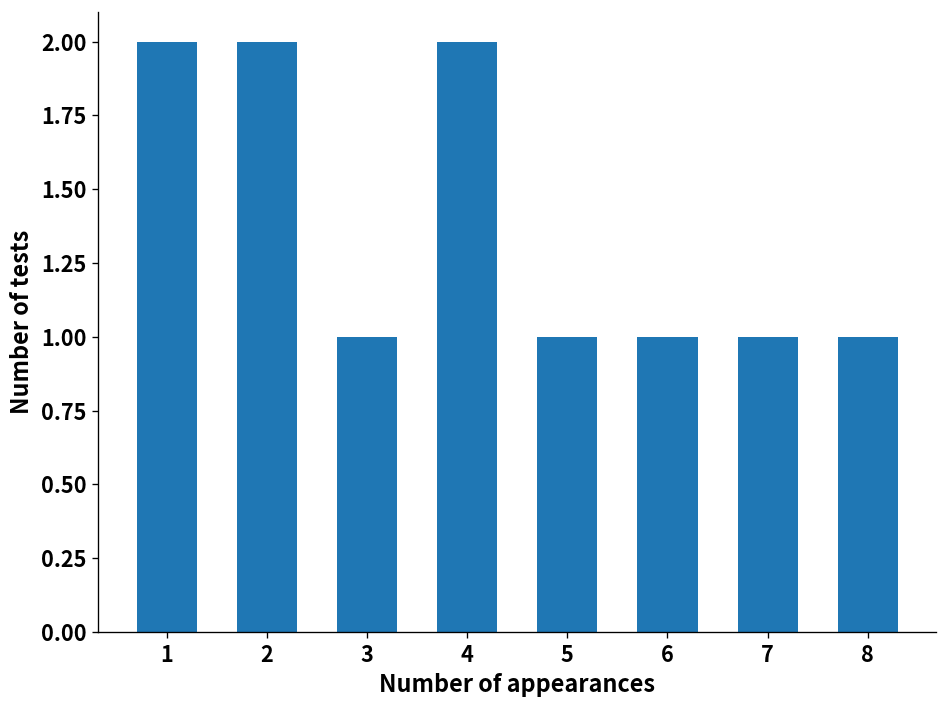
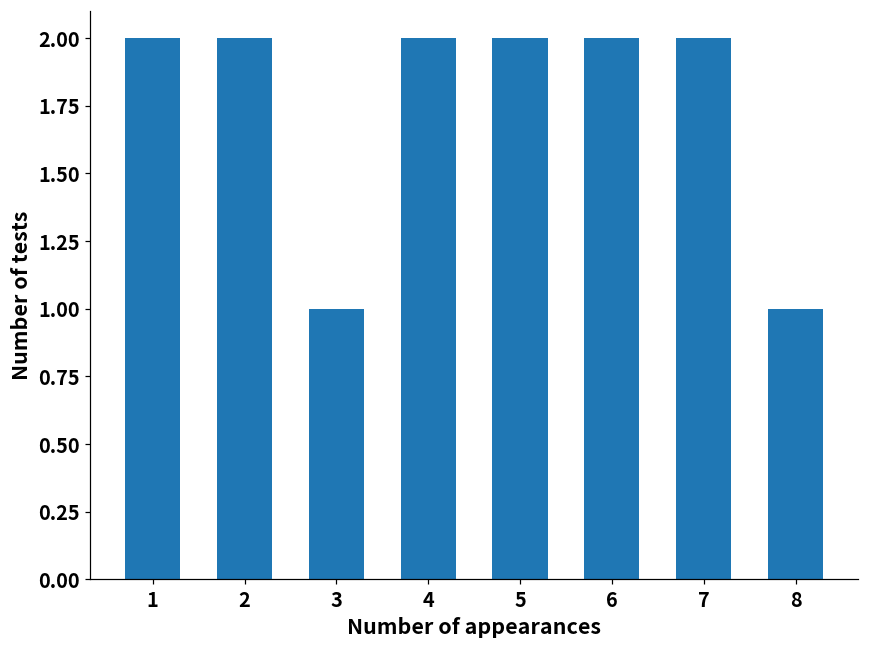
  {
    "1": 2,
    "2": 2,
    "3": 1,
    "4": 2,
-   "5": 1,
-   "6": 1,
-   "7": 1,
+   "5": 2,
+   "6": 2,
+   "7": 2,
    "8": 1
  }
